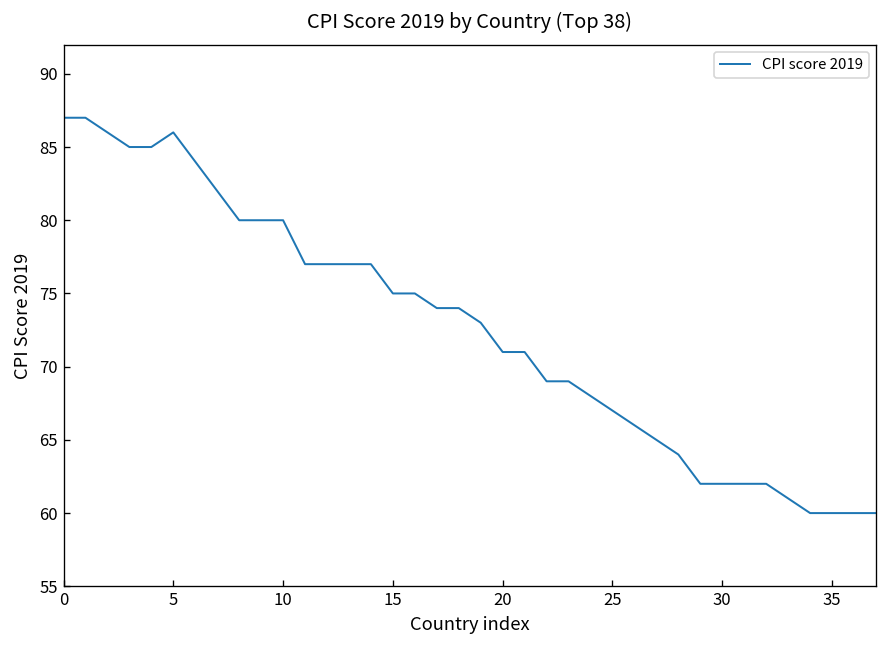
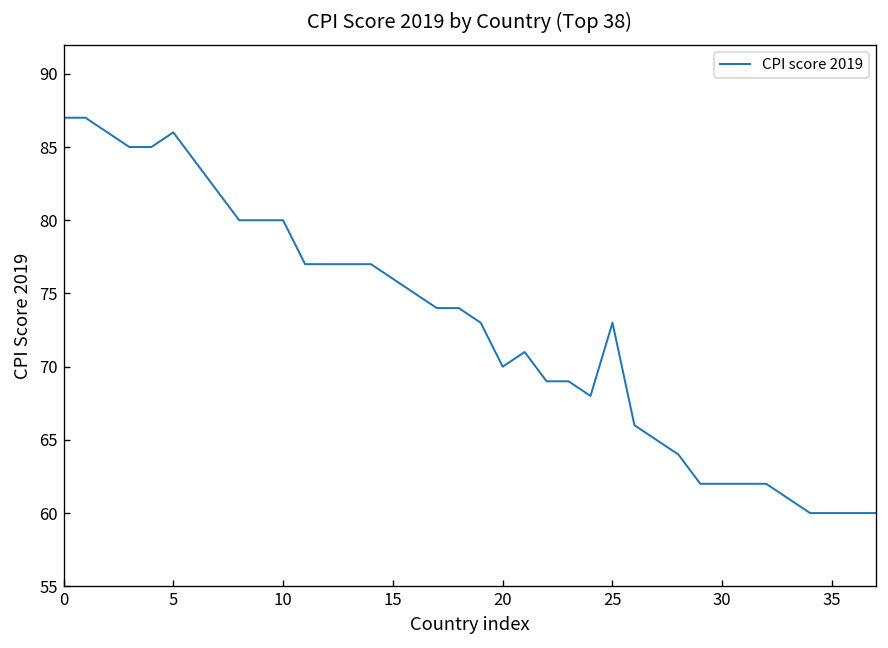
  {
    "0": 87,
    "5": 86,
    "10": 80,
-   "15": 75,
-   "20": 71,
-   "25": 67,
+   "15": 76,
+   "20": 70,
+   "25": 73,
    "30": 62,
    "35": 60
  }
